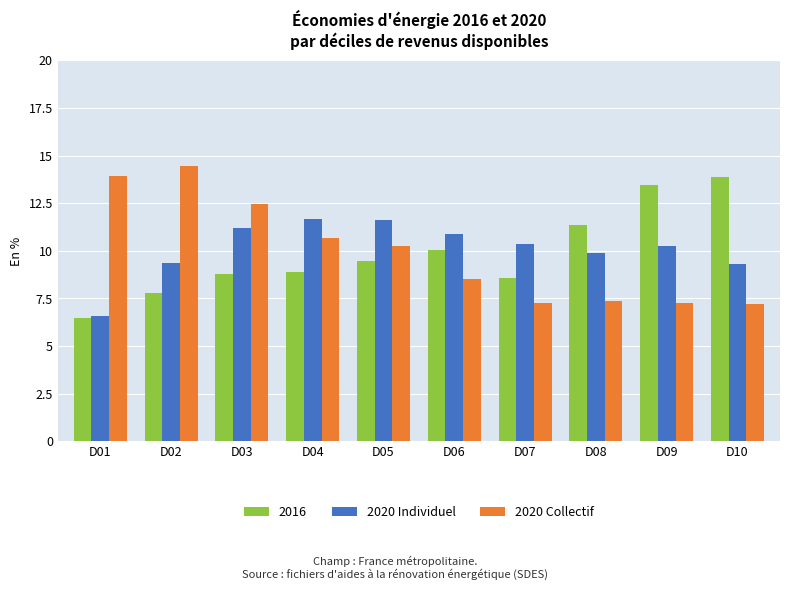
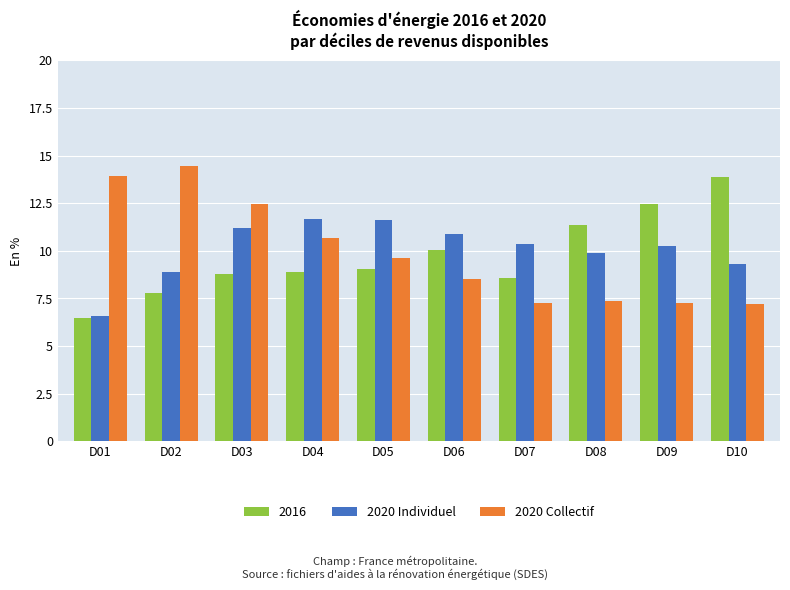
  {
    "2016": {
      "D01": 6.5,
      "D02": 7.8,
      "D03": 8.8,
      "D04": 8.9,
-     "D05": 9.5,
+     "D05": 9.0,
      "D06": 10.0,
      "D07": 8.6,
      "D08": 11.4,
-     "D09": 13.5,
+     "D09": 12.5,
      "D10": 13.9
    },
    "2020 Individuel": {
      "D01": 6.6,
-     "D02": 9.4,
+     "D02": 8.9,
      "D03": 11.2,
      "D04": 11.7,
      "D05": 11.6,
      "D06": 10.9,
      "D07": 10.4,
      "D08": 9.9,
      "D09": 10.2,
      "D10": 9.3
    },
    "2020 Collectif": {
      "D01": 13.9,
      "D02": 14.4,
      "D03": 12.5,
      "D04": 10.7,
-     "D05": 10.3,
+     "D05": 9.6,
      "D06": 8.5,
      "D07": 7.3,
      "D08": 7.4,
      "D09": 7.3,
      "D10": 7.2
    }
  }
